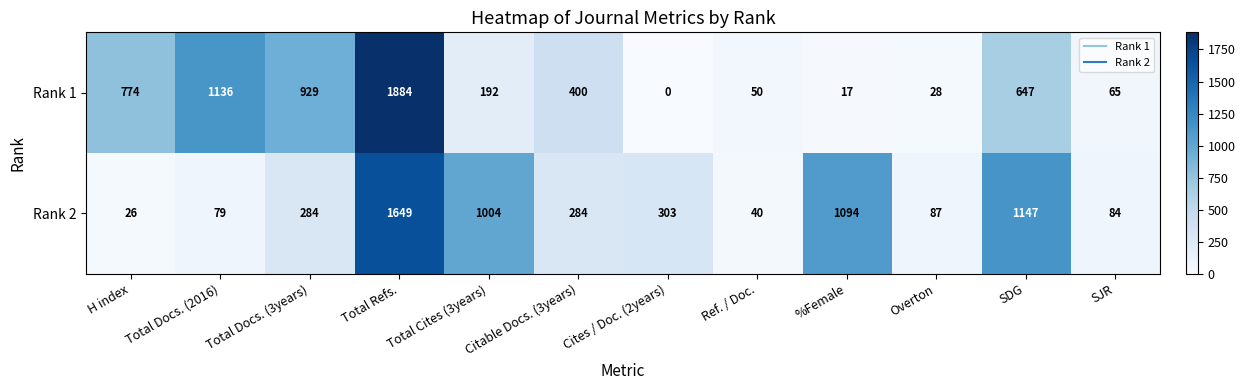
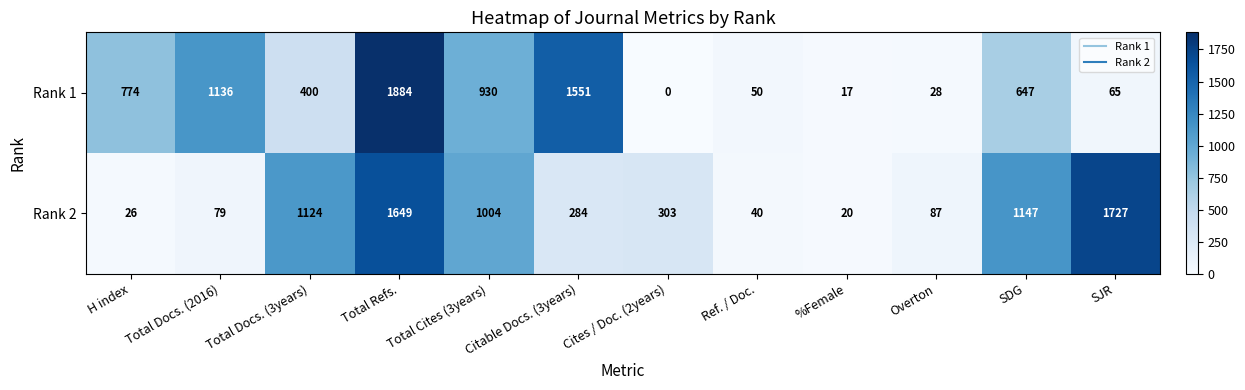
  {
    "Rank 1": {
      "H index": 774,
      "Total Docs. (2016)": 1136,
-     "Total Docs. (3years)": 929,
+     "Total Docs. (3years)": 400,
      "Total Refs.": 1884,
-     "Total Cites (3years)": 192,
-     "Citable Docs. (3years)": 400,
+     "Total Cites (3years)": 930,
+     "Citable Docs. (3years)": 1551,
      "Cites / Doc. (2years)": 0,
      "Ref. / Doc.": 50,
      "%Female": 17,
      "Overton": 28,
      "SDG": 647,
      "SJR": 65
    },
    "Rank 2": {
      "H index": 26,
      "Total Docs. (2016)": 79,
-     "Total Docs. (3years)": 284,
+     "Total Docs. (3years)": 1124,
      "Total Refs.": 1649,
      "Total Cites (3years)": 1004,
      "Citable Docs. (3years)": 284,
      "Cites / Doc. (2years)": 303,
      "Ref. / Doc.": 40,
-     "%Female": 1094,
+     "%Female": 20,
      "Overton": 87,
      "SDG": 1147,
-     "SJR": 84
+     "SJR": 1727
    }
  }
